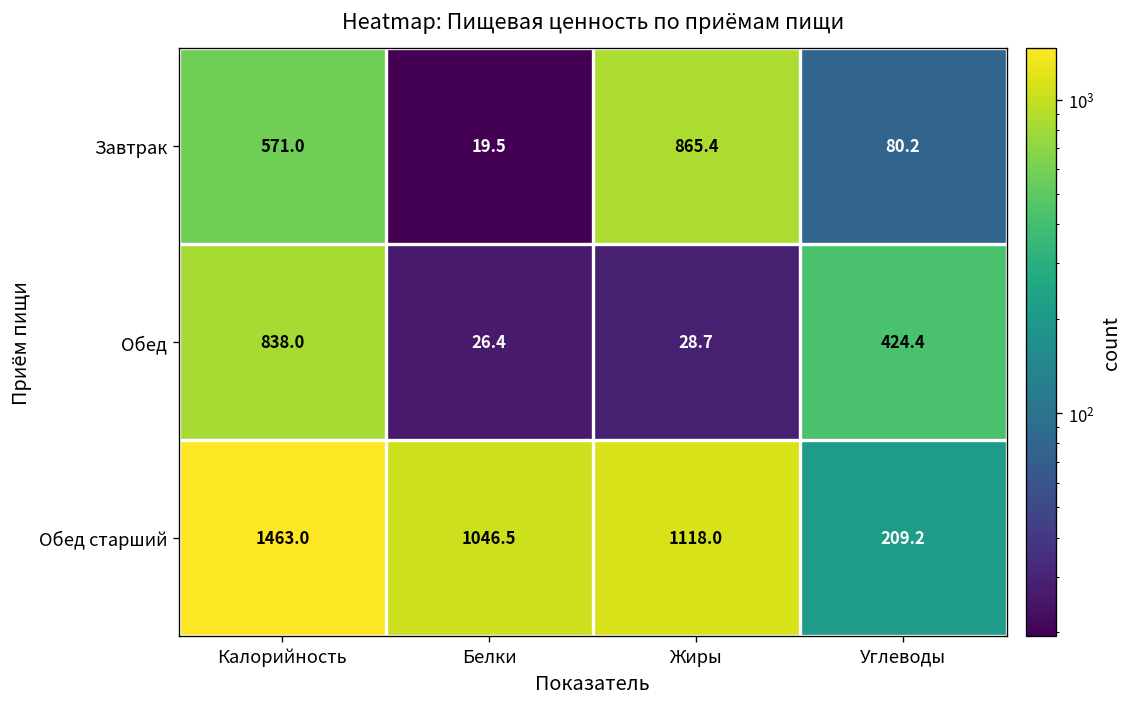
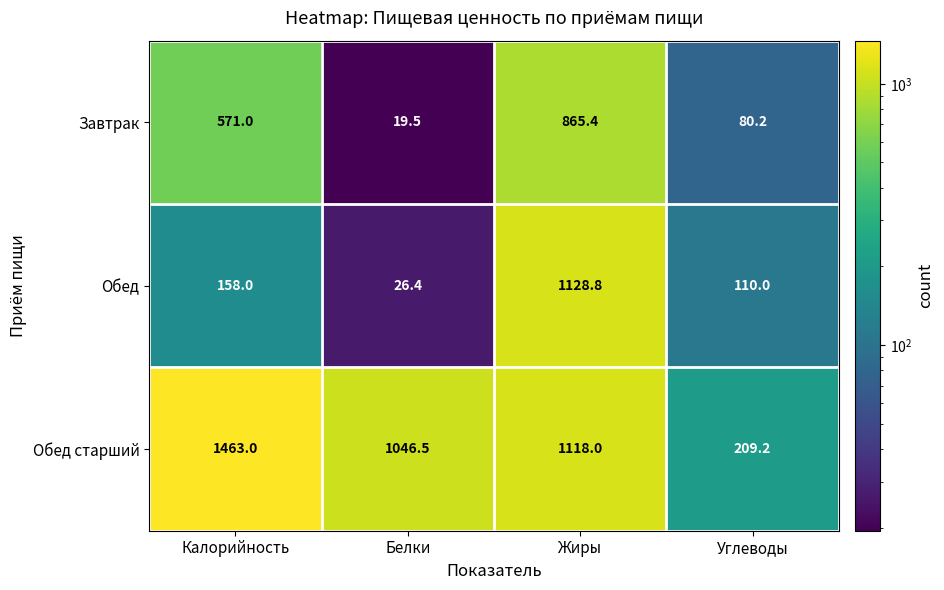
  {
    "Завтрак": {
      "Калорийность": 571.0,
      "Белки": 19.5,
      "Жиры": 865.4,
      "Углеводы": 80.2
    },
    "Обед": {
-     "Калорийность": 838.0,
+     "Калорийность": 158.0,
      "Белки": 26.4,
-     "Жиры": 28.7,
-     "Углеводы": 424.4
+     "Жиры": 1128.8,
+     "Углеводы": 110.0
    },
    "Обед старший": {
      "Калорийность": 1463.0,
      "Белки": 1046.5,
      "Жиры": 1118.0,
      "Углеводы": 209.2
    }
  }
